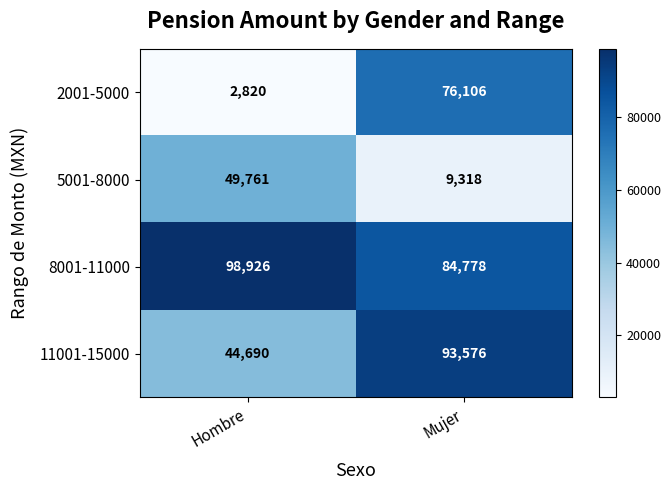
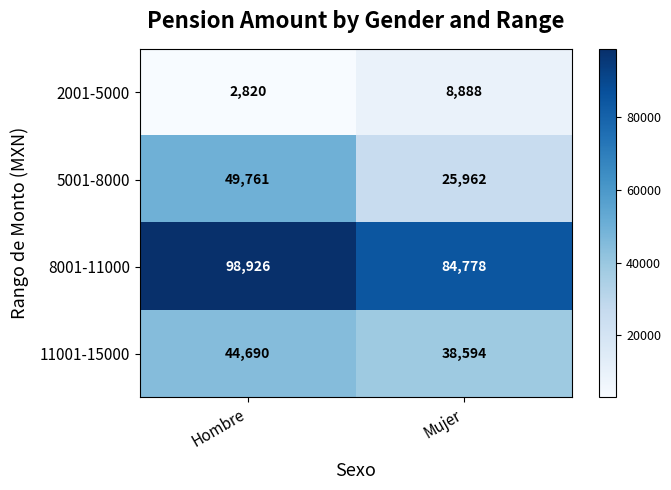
  {
    "2001-5000": {
      "Hombre": "2,820",
-     "Mujer": "76,106"
+     "Mujer": "8,888"
    },
    "5001-8000": {
      "Hombre": "49,761",
-     "Mujer": "9,318"
+     "Mujer": "25,962"
    },
    "8001-11000": {
      "Hombre": "98,926",
      "Mujer": "84,778"
    },
    "11001-15000": {
      "Hombre": "44,690",
-     "Mujer": "93,576"
+     "Mujer": "38,594"
    }
  }
